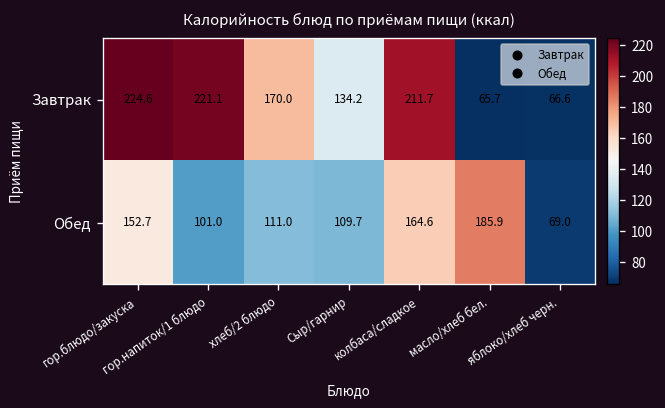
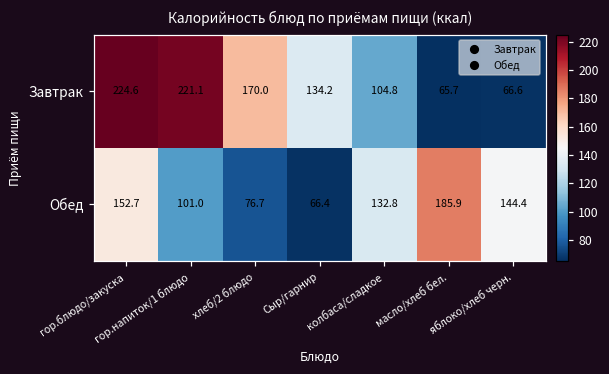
  {
    "Завтрак": {
      "гор.блюдо/закуска": 224.6,
      "гор.напиток/1 блюдо": 221.1,
      "хлеб/2 блюдо": 170.0,
      "Сыр/гарнир": 134.2,
-     "колбаса/сладкое": 211.7,
+     "колбаса/сладкое": 104.8,
      "масло/хлеб бел.": 65.7,
      "яблоко/хлеб черн.": 66.6
    },
    "Обед": {
      "гор.блюдо/закуска": 152.7,
      "гор.напиток/1 блюдо": 101.0,
-     "хлеб/2 блюдо": 111.0,
-     "Сыр/гарнир": 109.7,
-     "колбаса/сладкое": 164.6,
+     "хлеб/2 блюдо": 76.7,
+     "Сыр/гарнир": 66.4,
+     "колбаса/сладкое": 132.8,
      "масло/хлеб бел.": 185.9,
-     "яблоко/хлеб черн.": 69.0
+     "яблоко/хлеб черн.": 144.4
    }
  }
